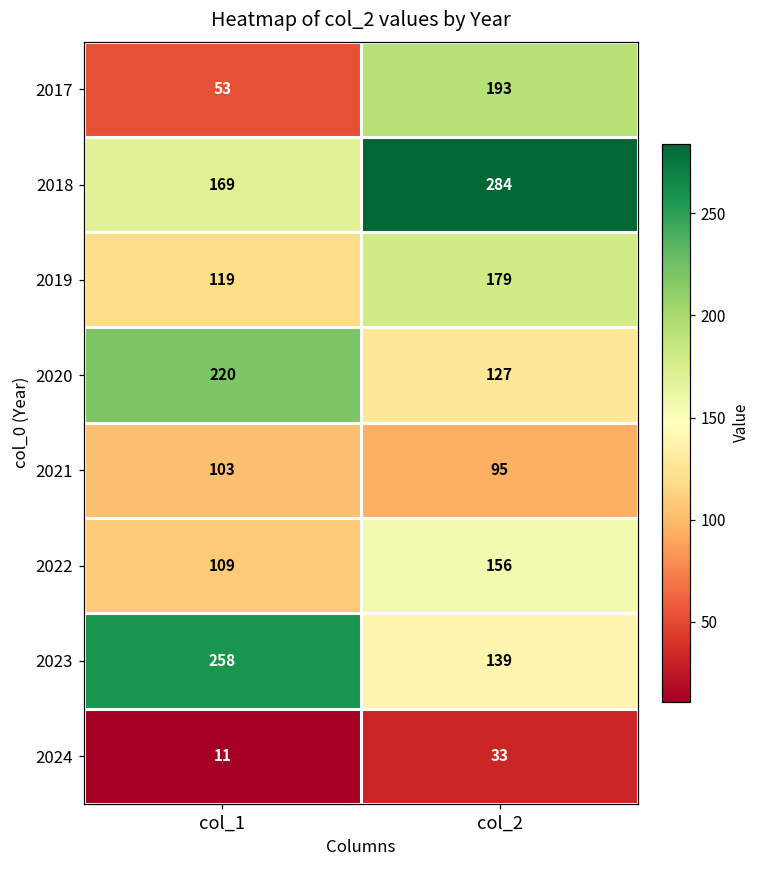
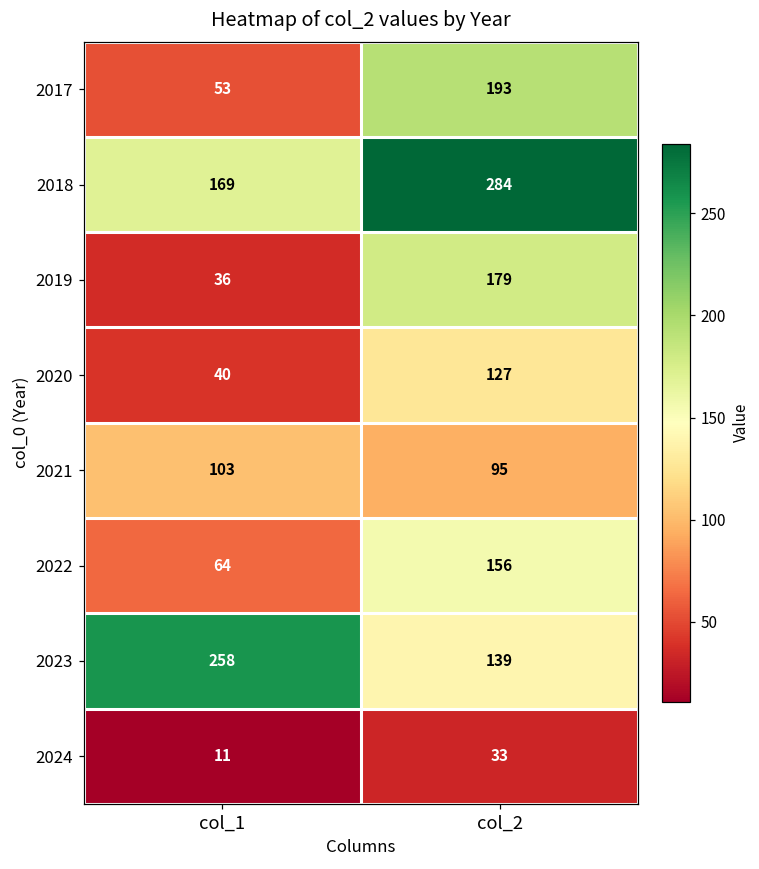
  {
    "2017": {
      "col_1": 53,
      "col_2": 193
    },
    "2018": {
      "col_1": 169,
      "col_2": 284
    },
    "2019": {
-     "col_1": 119,
+     "col_1": 36,
      "col_2": 179
    },
    "2020": {
-     "col_1": 220,
+     "col_1": 40,
      "col_2": 127
    },
    "2021": {
      "col_1": 103,
      "col_2": 95
    },
    "2022": {
-     "col_1": 109,
+     "col_1": 64,
      "col_2": 156
    },
    "2023": {
      "col_1": 258,
      "col_2": 139
    },
    "2024": {
      "col_1": 11,
      "col_2": 33
    }
  }
